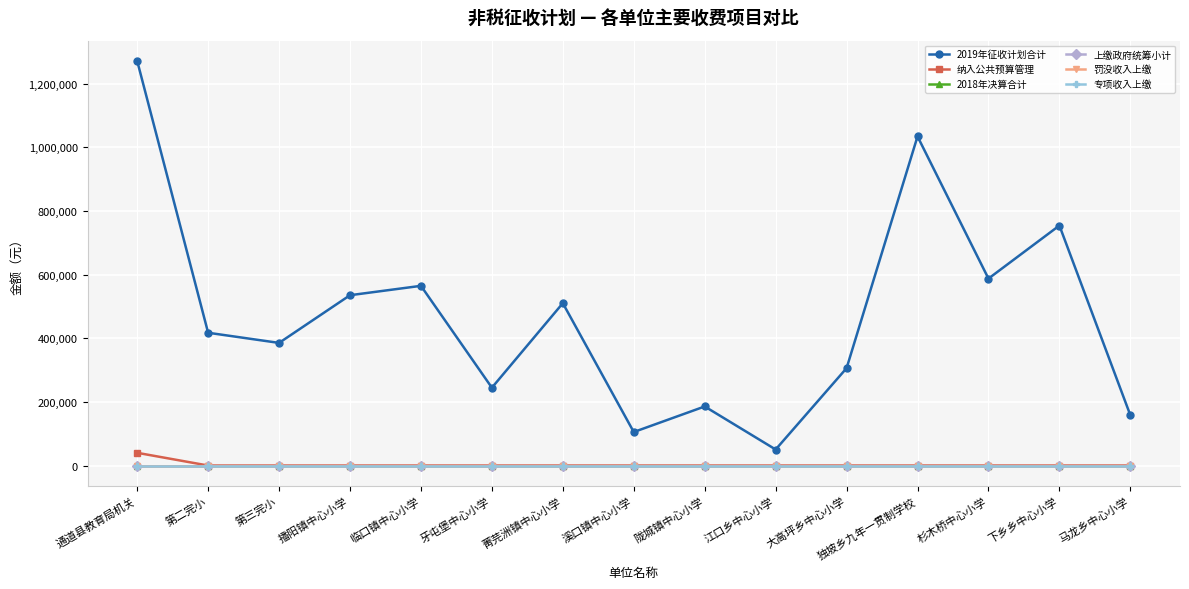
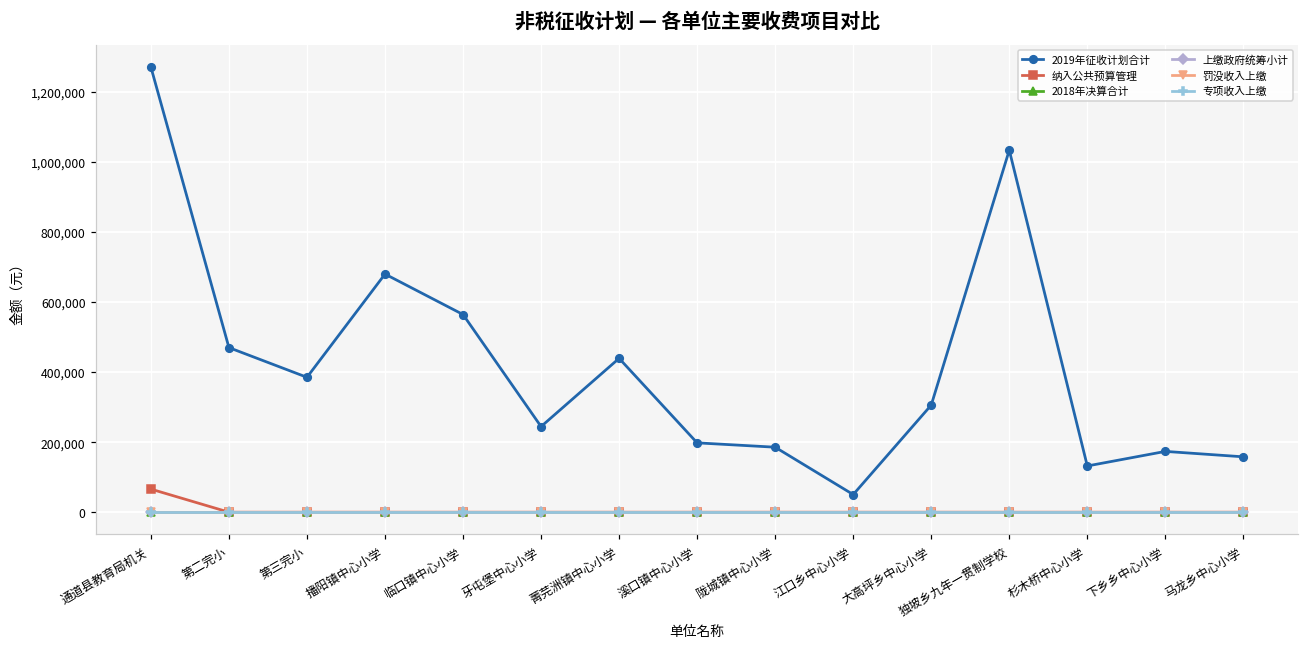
  {
    "2019年征收计划合计": {
      "通道县教育局机关": "1,270,000",
-     "第二完小": "420,000",
+     "第二完小": "470,000",
      "第三完小": "390,000",
-     "播阳镇中心小学": "540,000",
+     "播阳镇中心小学": "680,000",
      "临口镇中心小学": "560,000",
      "牙屯堡中心小学": "240,000",
-     "菁芫洲镇中心小学": "510,000",
-     "溪口镇中心小学": "110,000",
+     "菁芫洲镇中心小学": "440,000",
+     "溪口镇中心小学": "200,000",
      "陇城镇中心小学": "190,000",
      "江口乡中心小学": "50,000",
      "大高坪乡中心小学": "310,000",
      "独坡乡九年一贯制学校": "1,030,000",
-     "杉木桥中心小学": "590,000",
-     "下乡乡中心小学": "750,000",
+     "杉木桥中心小学": "130,000",
+     "下乡乡中心小学": "170,000",
      "马龙乡中心小学": "160,000"
    },
    "纳入公共预算管理": {
-     "通道县教育局机关": "40,000"
+     "通道县教育局机关": "70,000"
    },
    "专项收入上缴": {
      "通道县教育局机关": "0"
    }
  }
